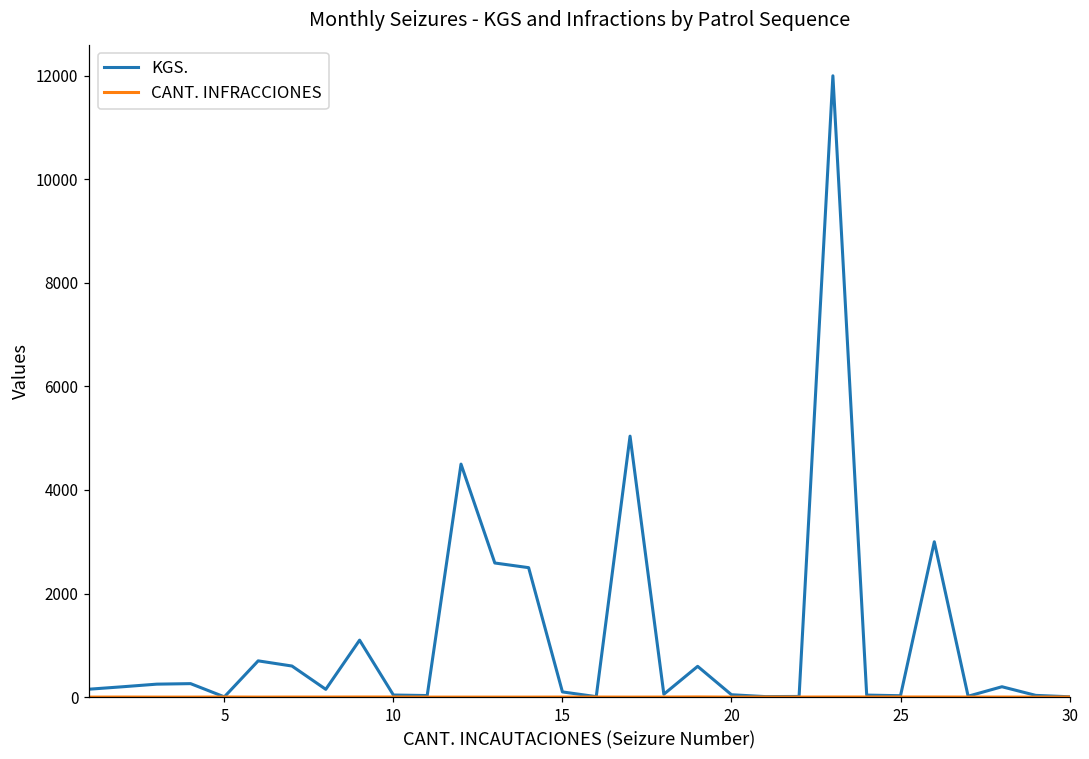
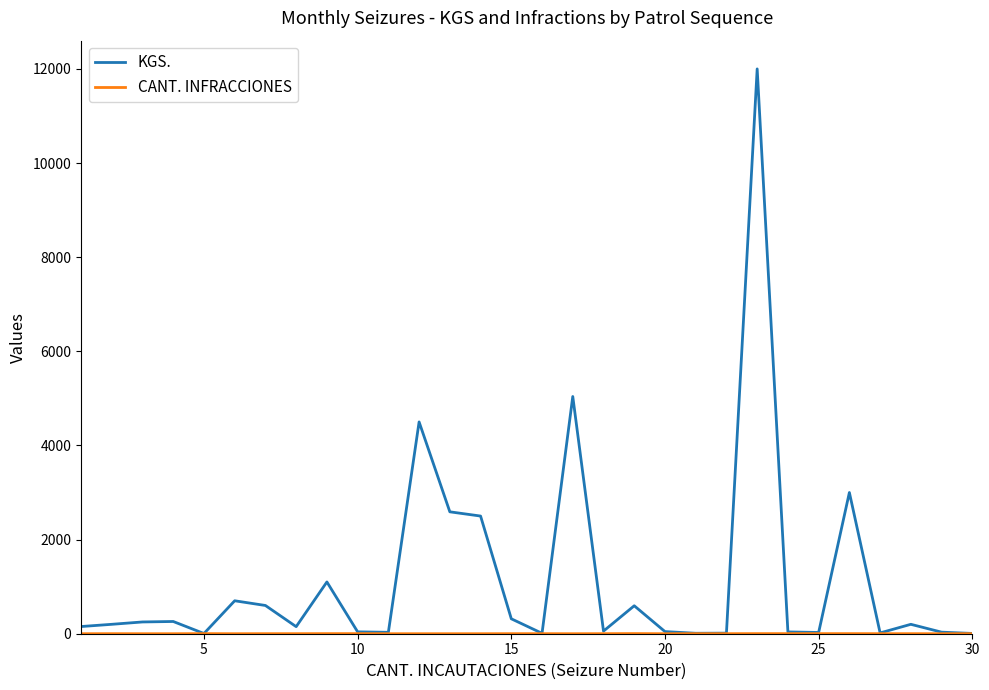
  {
    "KGS.": {
-     "15": 100
+     "15": 300
    },
    "CANT. INFRACCIONES": {
      "15": 0
    }
  }
